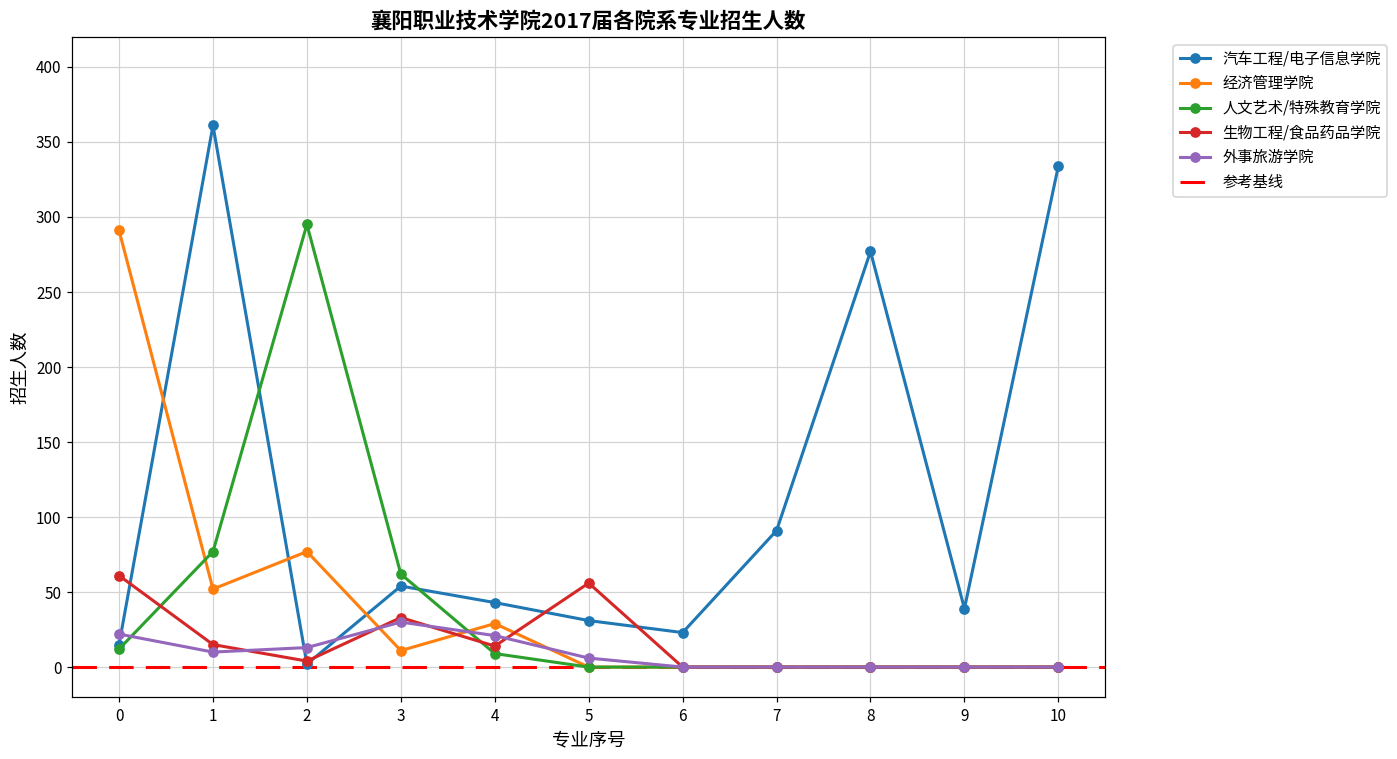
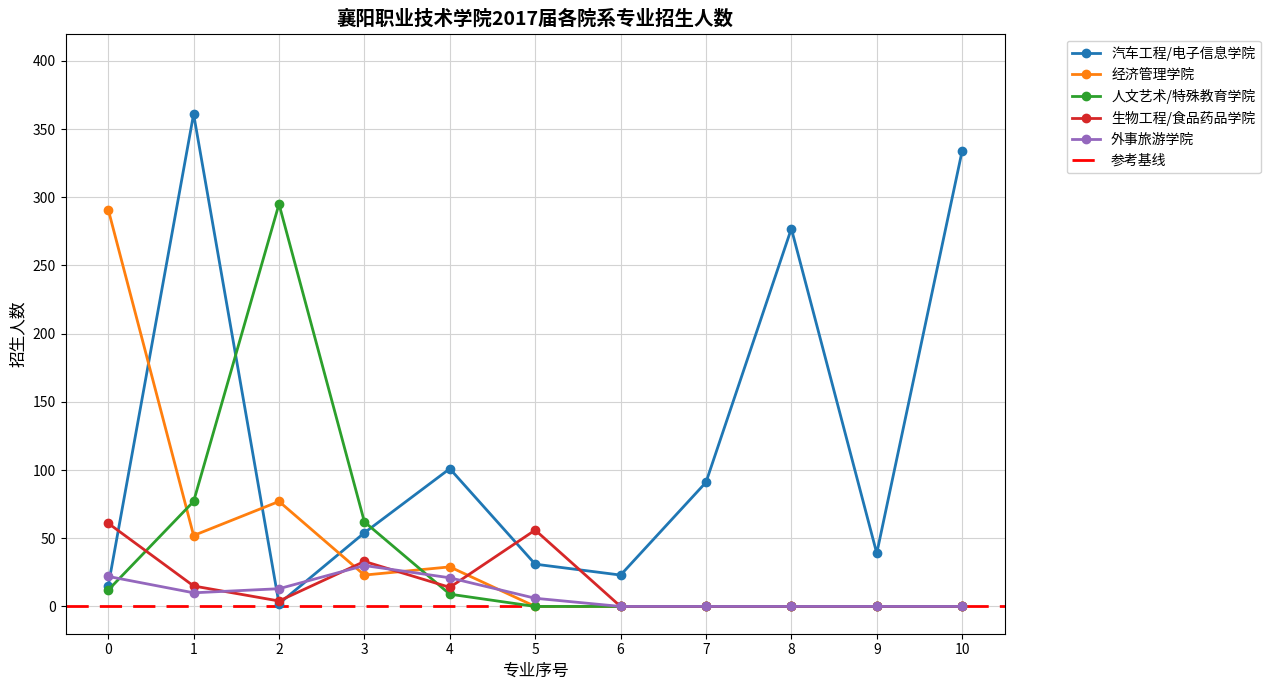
  {
    "汽车工程/电子信息学院": {
      "0": 15,
      "1": 361,
      "2": 2,
      "3": 54,
-     "4": 43,
+     "4": 101,
      "5": 31,
      "6": 23,
      "7": 91,
      "8": 277,
      "9": 39,
      "10": 334
    },
    "经济管理学院": {
      "0": 291,
      "1": 52,
      "2": 77,
-     "3": 11,
+     "3": 23,
      "4": 29
    },
    "人文艺术/特殊教育学院": {
      "0": 12,
      "1": 77,
      "2": 295,
      "3": 62,
      "4": 9
    },
    "生物工程/食品药品学院": {
      "0": 61,
      "1": 15,
      "2": 4,
      "3": 33,
      "4": 14,
      "5": 56
    },
    "外事旅游学院": {
      "0": 22,
      "1": 10,
      "2": 13,
      "3": 30,
      "4": 21,
      "5": 6
    }
  }
